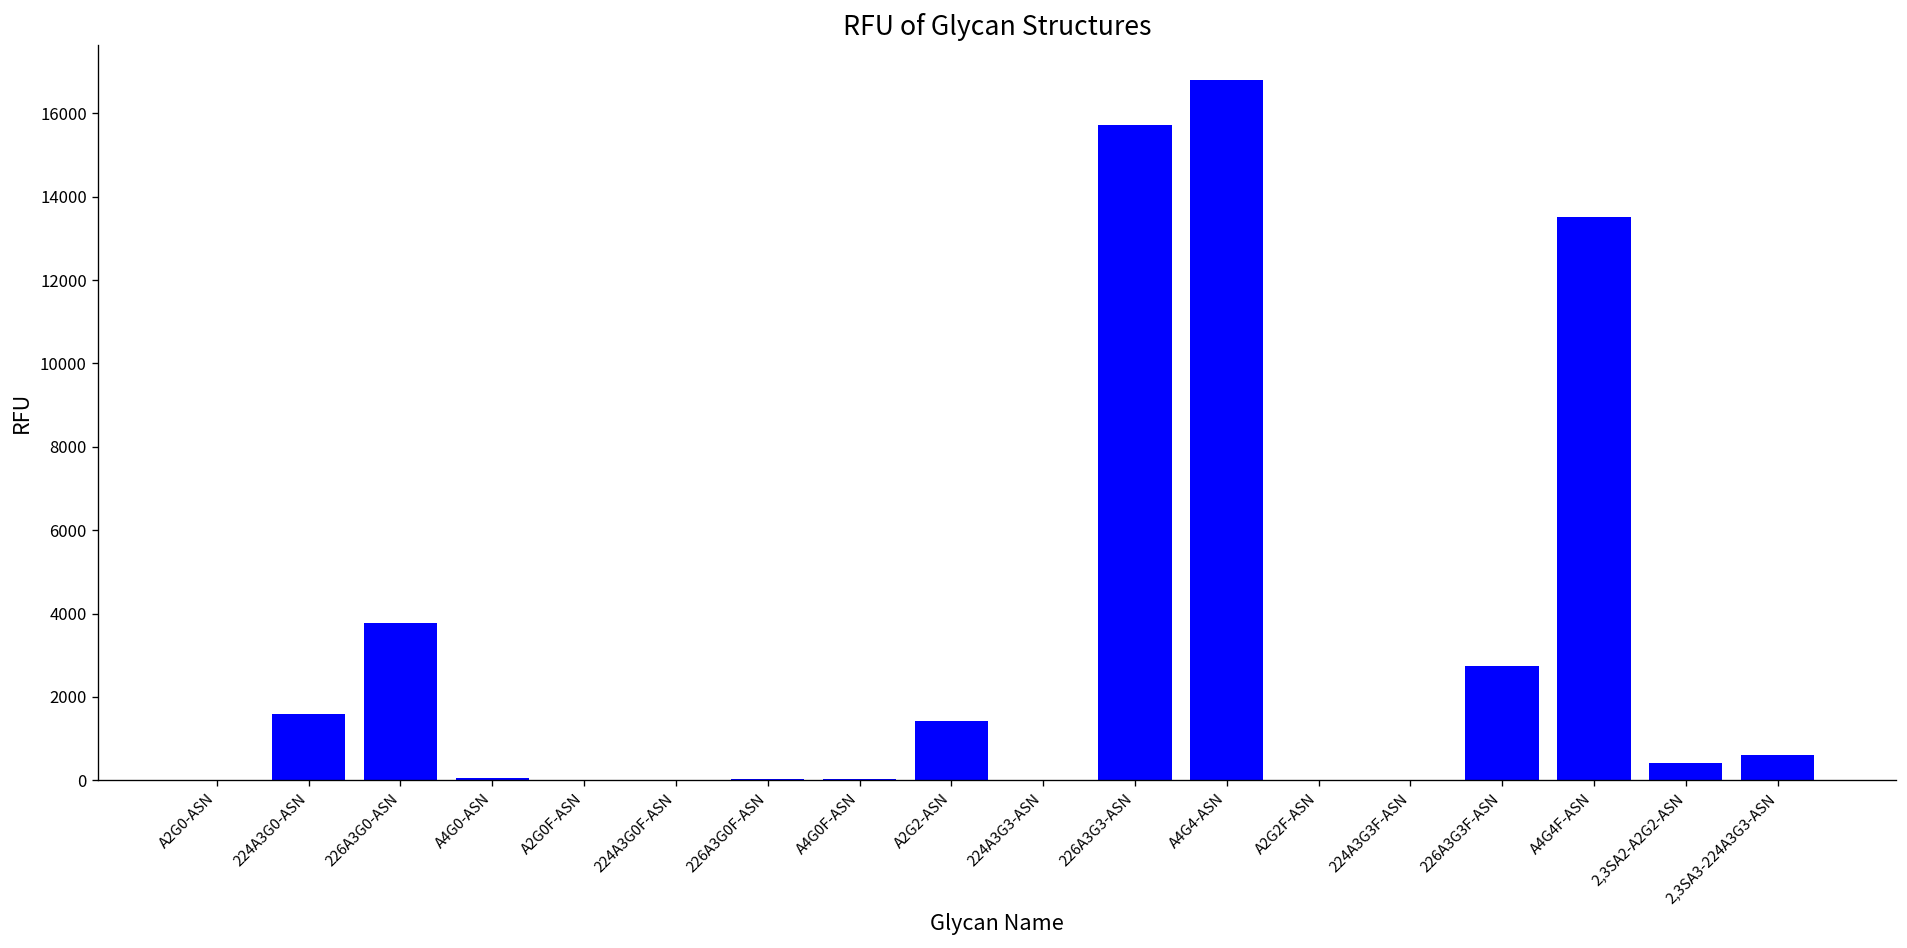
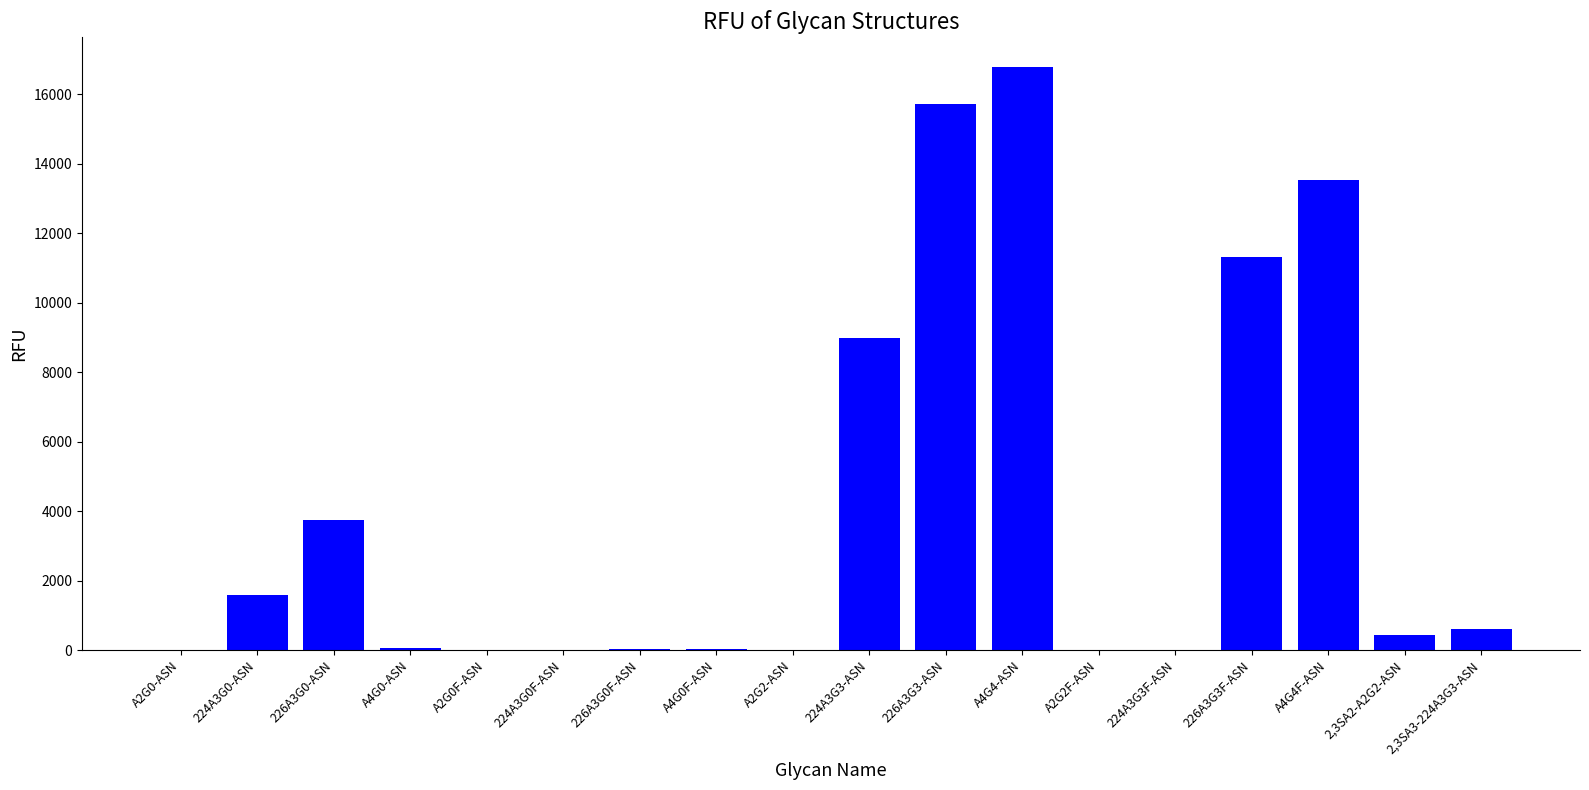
  {
    "224A3G0-ASN": 1600,
    "226A3G0-ASN": 3800,
-   "A2G2-ASN": 1400,
-   "224A3G3-ASN": 0,
+   "A2G2-ASN": 0,
+   "224A3G3-ASN": 9000,
    "226A3G3-ASN": 15700,
    "A4G4-ASN": 16800,
-   "226A3G3F-ASN": 2700,
+   "226A3G3F-ASN": 11300,
    "A4G4F-ASN": 13500,
    "2,3SA2-A2G2-ASN": 400,
    "2,3SA3-224A3G3-ASN": 600
  }
